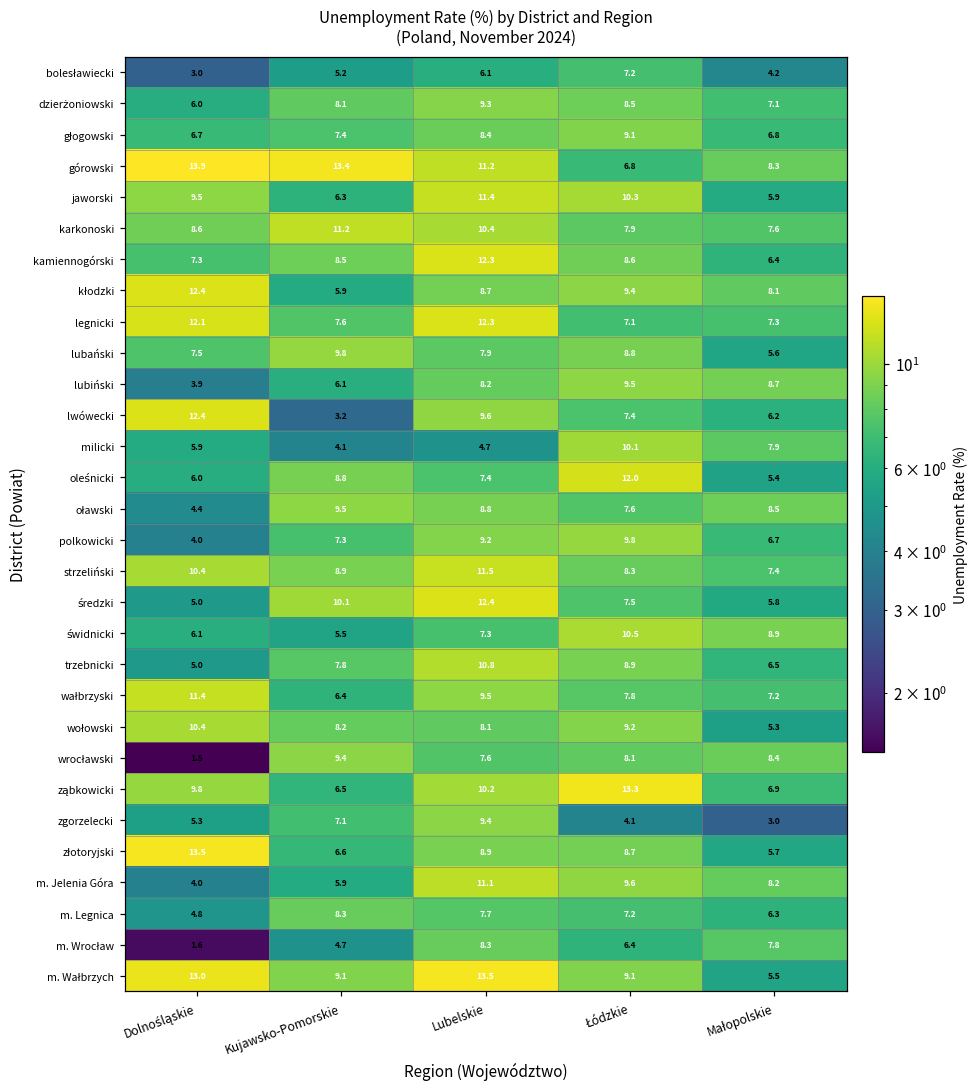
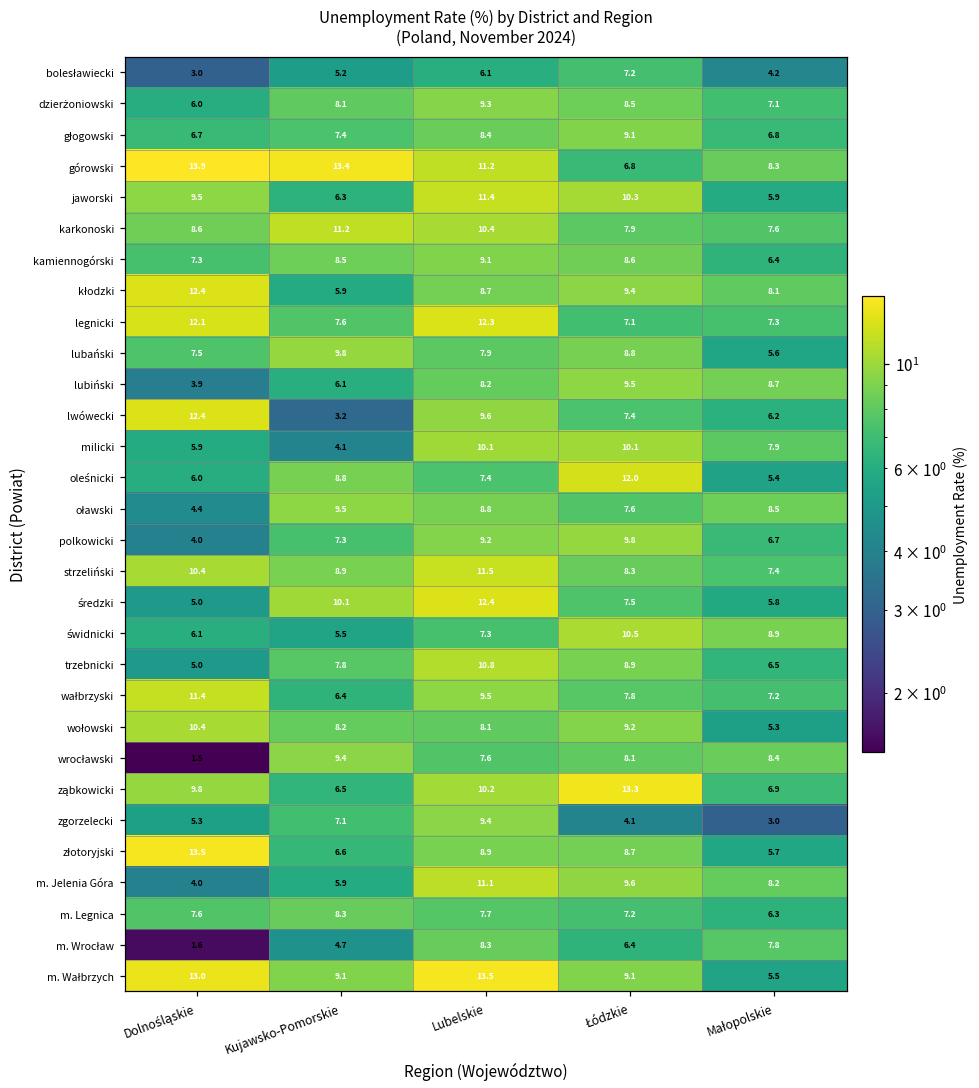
  {
    "bolesławiecki": {
      "Dolnośląskie": 3.0,
      "Kujawsko-Pomorskie": 5.2,
      "Lubelskie": 6.1,
      "Łódzkie": 7.2,
      "Małopolskie": 4.2
    },
    "dzierżoniowski": {
      "Dolnośląskie": 6.0,
      "Kujawsko-Pomorskie": 8.1,
      "Lubelskie": 9.3,
      "Łódzkie": 8.5,
      "Małopolskie": 7.1
    },
    "głogowski": {
      "Dolnośląskie": 6.7,
      "Kujawsko-Pomorskie": 7.4,
      "Lubelskie": 8.4,
      "Łódzkie": 9.1,
      "Małopolskie": 6.8
    },
    "górowski": {
      "Dolnośląskie": 13.9,
      "Kujawsko-Pomorskie": 13.4,
      "Lubelskie": 11.2,
      "Łódzkie": 6.8,
      "Małopolskie": 8.3
    },
    "jaworski": {
      "Dolnośląskie": 9.5,
      "Kujawsko-Pomorskie": 6.3,
      "Lubelskie": 11.4,
      "Łódzkie": 10.3,
      "Małopolskie": 5.9
    },
    "karkonoski": {
      "Dolnośląskie": 8.6,
      "Kujawsko-Pomorskie": 11.2,
      "Lubelskie": 10.4,
      "Łódzkie": 7.9,
      "Małopolskie": 7.6
    },
    "kamiennogórski": {
      "Dolnośląskie": 7.3,
      "Kujawsko-Pomorskie": 8.5,
-     "Lubelskie": 12.3,
+     "Lubelskie": 9.1,
      "Łódzkie": 8.6,
      "Małopolskie": 6.4
    },
    "kłodzki": {
      "Dolnośląskie": 12.4,
      "Kujawsko-Pomorskie": 5.9,
      "Lubelskie": 8.7,
      "Łódzkie": 9.4,
      "Małopolskie": 8.1
    },
    "legnicki": {
      "Dolnośląskie": 12.1,
      "Kujawsko-Pomorskie": 7.6,
      "Lubelskie": 12.3,
      "Łódzkie": 7.1,
      "Małopolskie": 7.3
    },
    "lubański": {
      "Dolnośląskie": 7.5,
      "Kujawsko-Pomorskie": 9.8,
      "Lubelskie": 7.9,
      "Łódzkie": 8.8,
      "Małopolskie": 5.6
    },
    "lubiński": {
      "Dolnośląskie": 3.9,
      "Kujawsko-Pomorskie": 6.1,
      "Lubelskie": 8.2,
      "Łódzkie": 9.5,
      "Małopolskie": 8.7
    },
    "lwówecki": {
      "Dolnośląskie": 12.4,
      "Kujawsko-Pomorskie": 3.2,
      "Lubelskie": 9.6,
      "Łódzkie": 7.4,
      "Małopolskie": 6.2
    },
    "milicki": {
      "Dolnośląskie": 5.9,
      "Kujawsko-Pomorskie": 4.1,
-     "Lubelskie": 4.7,
+     "Lubelskie": 10.1,
      "Łódzkie": 10.1,
      "Małopolskie": 7.9
    },
    "oleśnicki": {
      "Dolnośląskie": 6.0,
      "Kujawsko-Pomorskie": 8.8,
      "Lubelskie": 7.4,
      "Łódzkie": 12.0,
      "Małopolskie": 5.4
    },
    "oławski": {
      "Dolnośląskie": 4.4,
      "Kujawsko-Pomorskie": 9.5,
      "Lubelskie": 8.8,
      "Łódzkie": 7.6,
      "Małopolskie": 8.5
    },
    "polkowicki": {
      "Dolnośląskie": 4.0,
      "Kujawsko-Pomorskie": 7.3,
      "Lubelskie": 9.2,
      "Łódzkie": 9.8,
      "Małopolskie": 6.7
    },
    "strzeliński": {
      "Dolnośląskie": 10.4,
      "Kujawsko-Pomorskie": 8.9,
      "Lubelskie": 11.5,
      "Łódzkie": 8.3,
      "Małopolskie": 7.4
    },
    "średzki": {
      "Dolnośląskie": 5.0,
      "Kujawsko-Pomorskie": 10.1,
      "Lubelskie": 12.4,
      "Łódzkie": 7.5,
      "Małopolskie": 5.8
    },
    "świdnicki": {
      "Dolnośląskie": 6.1,
      "Kujawsko-Pomorskie": 5.5,
      "Lubelskie": 7.3,
      "Łódzkie": 10.5,
      "Małopolskie": 8.9
    },
    "trzebnicki": {
      "Dolnośląskie": 5.0,
      "Kujawsko-Pomorskie": 7.8,
      "Lubelskie": 10.8,
      "Łódzkie": 8.9,
      "Małopolskie": 6.5
    },
    "wałbrzyski": {
      "Dolnośląskie": 11.4,
      "Kujawsko-Pomorskie": 6.4,
      "Lubelskie": 9.5,
      "Łódzkie": 7.8,
      "Małopolskie": 7.2
    },
    "wołowski": {
      "Dolnośląskie": 10.4,
      "Kujawsko-Pomorskie": 8.2,
      "Lubelskie": 8.1,
      "Łódzkie": 9.2,
      "Małopolskie": 5.3
    },
    "wrocławski": {
      "Dolnośląskie": 1.5,
      "Kujawsko-Pomorskie": 9.4,
      "Lubelskie": 7.6,
      "Łódzkie": 8.1,
      "Małopolskie": 8.4
    },
    "ząbkowicki": {
      "Dolnośląskie": 9.8,
      "Kujawsko-Pomorskie": 6.5,
      "Lubelskie": 10.2,
      "Łódzkie": 13.3,
      "Małopolskie": 6.9
    },
    "zgorzelecki": {
      "Dolnośląskie": 5.3,
      "Kujawsko-Pomorskie": 7.1,
      "Lubelskie": 9.4,
      "Łódzkie": 4.1,
      "Małopolskie": 3.0
    },
    "złotoryjski": {
      "Dolnośląskie": 13.5,
      "Kujawsko-Pomorskie": 6.6,
      "Lubelskie": 8.9,
      "Łódzkie": 8.7,
      "Małopolskie": 5.7
    },
    "m. Jelenia Góra": {
      "Dolnośląskie": 4.0,
      "Kujawsko-Pomorskie": 5.9,
      "Lubelskie": 11.1,
      "Łódzkie": 9.6,
      "Małopolskie": 8.2
    },
    "m. Legnica": {
-     "Dolnośląskie": 4.8,
+     "Dolnośląskie": 7.6,
      "Kujawsko-Pomorskie": 8.3,
      "Lubelskie": 7.7,
      "Łódzkie": 7.2,
      "Małopolskie": 6.3
    },
    "m. Wrocław": {
      "Dolnośląskie": 1.6,
      "Kujawsko-Pomorskie": 4.7,
      "Lubelskie": 8.3,
      "Łódzkie": 6.4,
      "Małopolskie": 7.8
    },
    "m. Wałbrzych": {
      "Dolnośląskie": 13.0,
      "Kujawsko-Pomorskie": 9.1,
      "Lubelskie": 13.5,
      "Łódzkie": 9.1,
      "Małopolskie": 5.5
    }
  }
